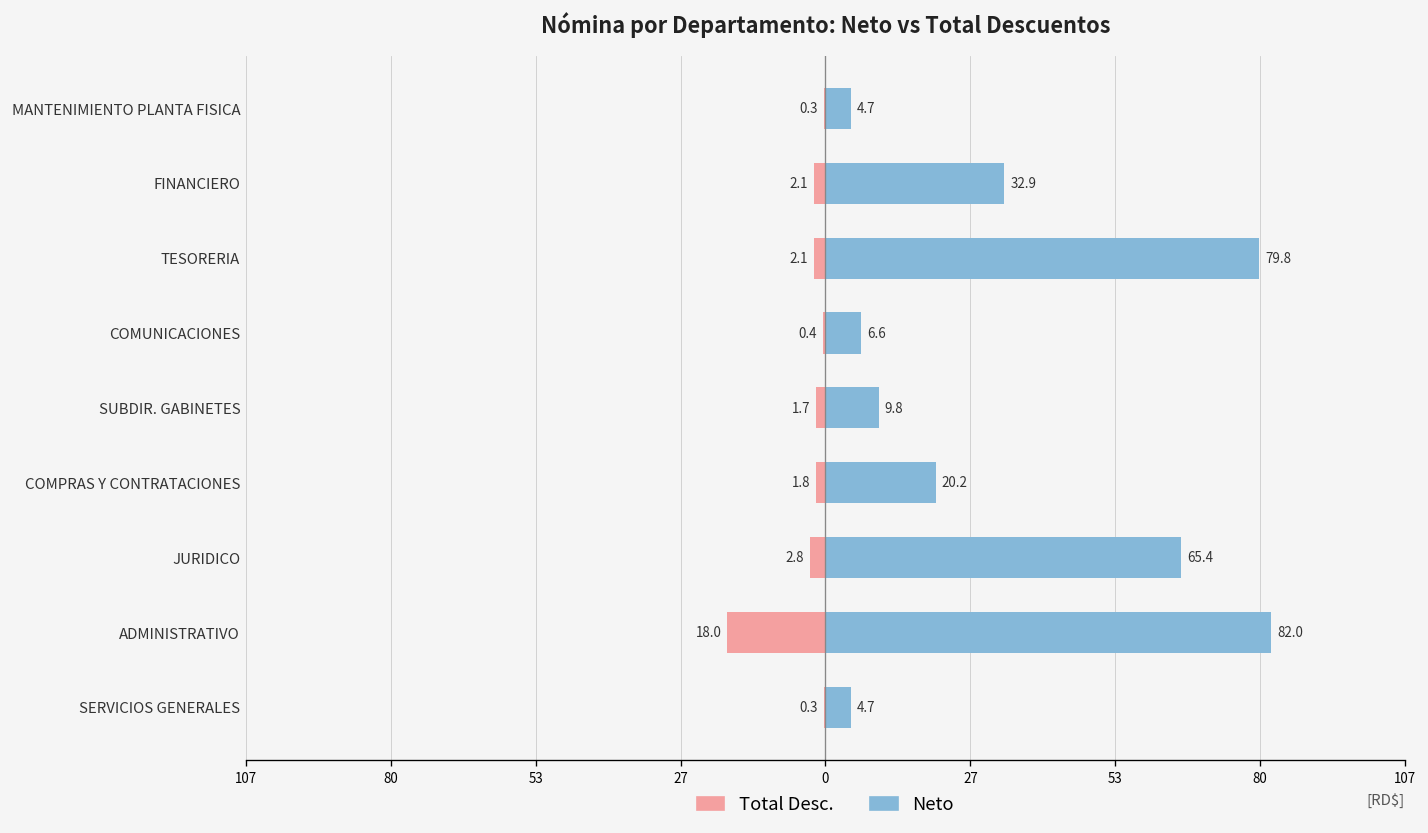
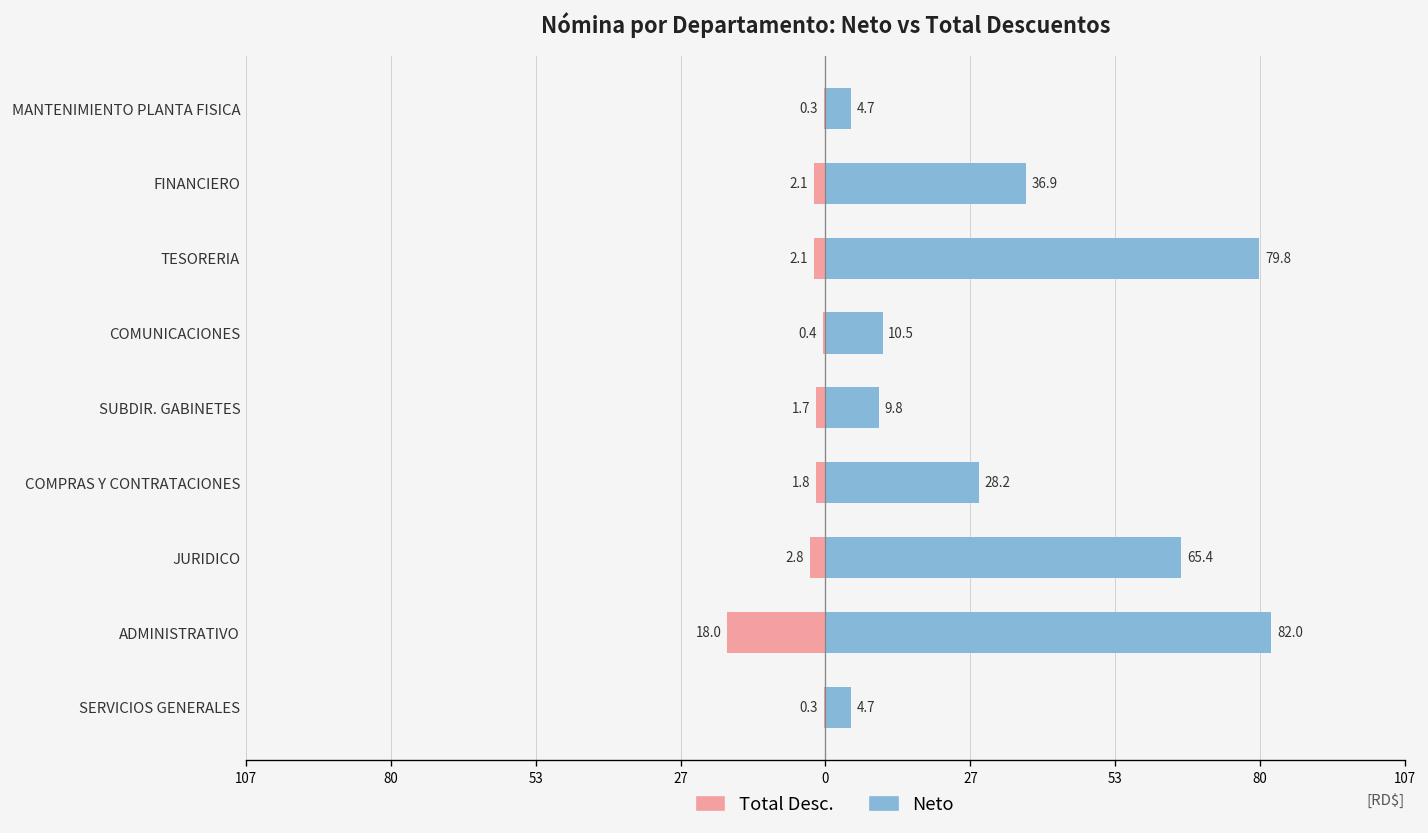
  {
    "Neto": {
      "MANTENIMIENTO PLANTA FISICA": 4.7,
-     "FINANCIERO": 32.9,
+     "FINANCIERO": 36.9,
      "TESORERIA": 79.8,
-     "COMUNICACIONES": 6.6,
+     "COMUNICACIONES": 10.5,
      "SUBDIR. GABINETES": 9.8,
-     "COMPRAS Y CONTRATACIONES": 20.2,
+     "COMPRAS Y CONTRATACIONES": 28.2,
      "JURIDICO": 65.4,
      "ADMINISTRATIVO": 82.0,
      "SERVICIOS GENERALES": 4.7
    }
  }
